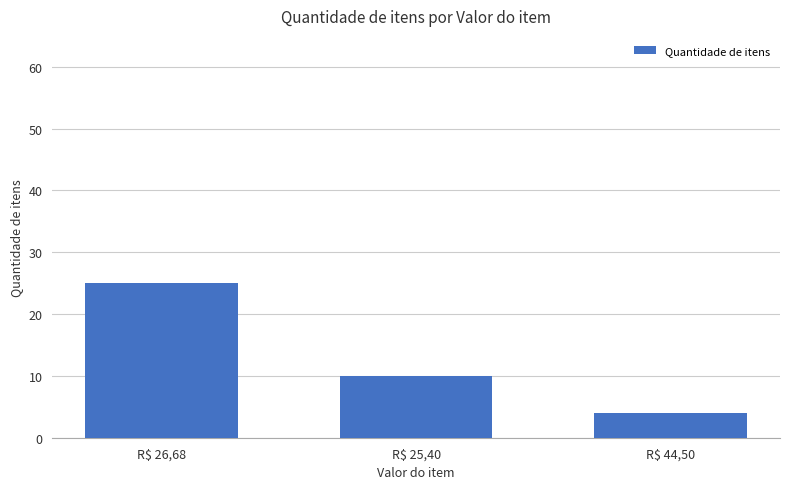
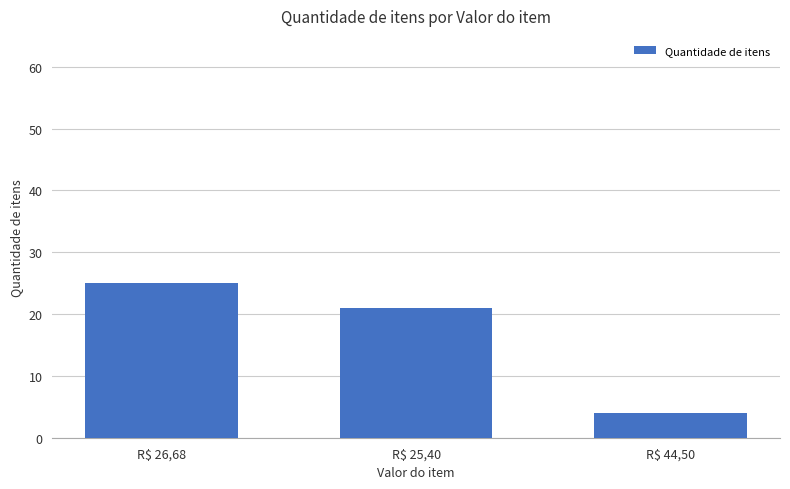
  {
    "R$ 26,68": 25,
-   "R$ 25,40": 10,
+   "R$ 25,40": 21,
    "R$ 44,50": 4
  }
